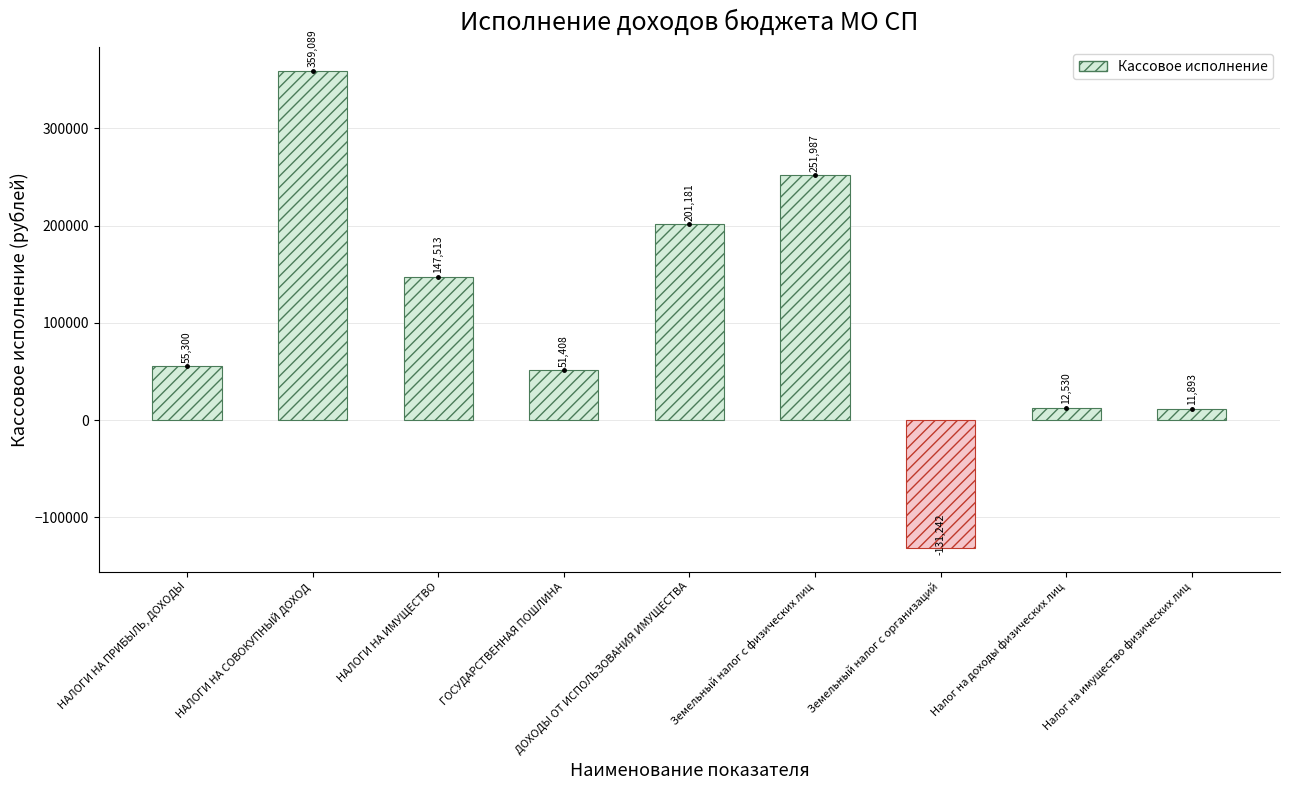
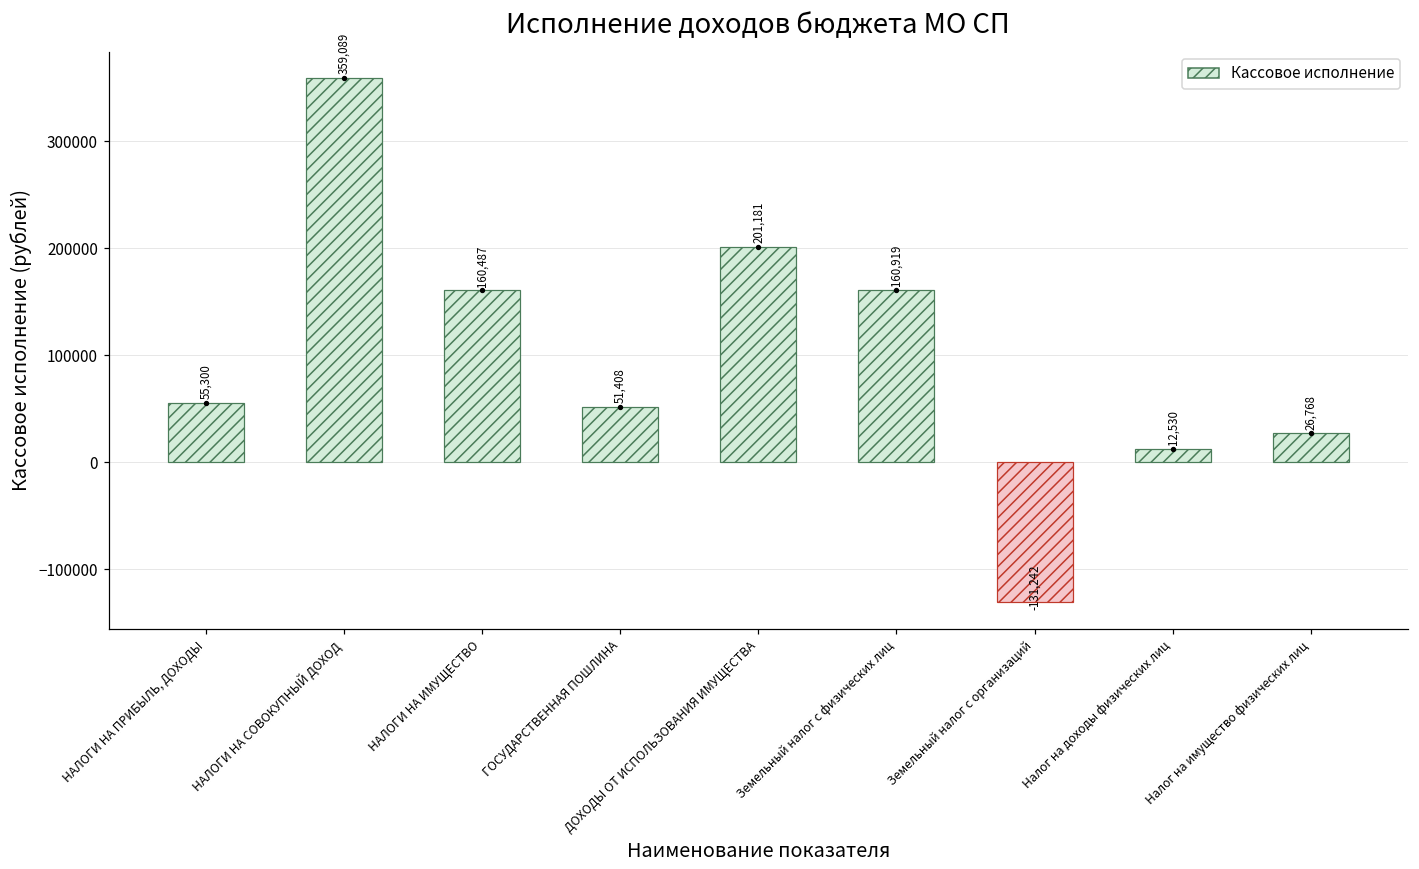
  {
    "Кассовое исполнение": {
      "НАЛОГИ НА ПРИБЫЛЬ, ДОХОДЫ": "55,300",
      "НАЛОГИ НА СОВОКУПНЫЙ ДОХОД": "359,089",
-     "НАЛОГИ НА ИМУЩЕСТВО": "147,513",
+     "НАЛОГИ НА ИМУЩЕСТВО": "160,487",
      "ГОСУДАРСТВЕННАЯ ПОШЛИНА": "51,408",
      "ДОХОДЫ ОТ ИСПОЛЬЗОВАНИЯ ИМУЩЕСТВА": "201,181",
-     "Земельный налог с физических лиц": "251,987",
+     "Земельный налог с физических лиц": "160,919",
      "Земельный налог с организаций": "-131,242",
      "Налог на доходы физических лиц": "12,530",
-     "Налог на имущество физических лиц": "11,893"
+     "Налог на имущество физических лиц": "26,768"
    }
  }
